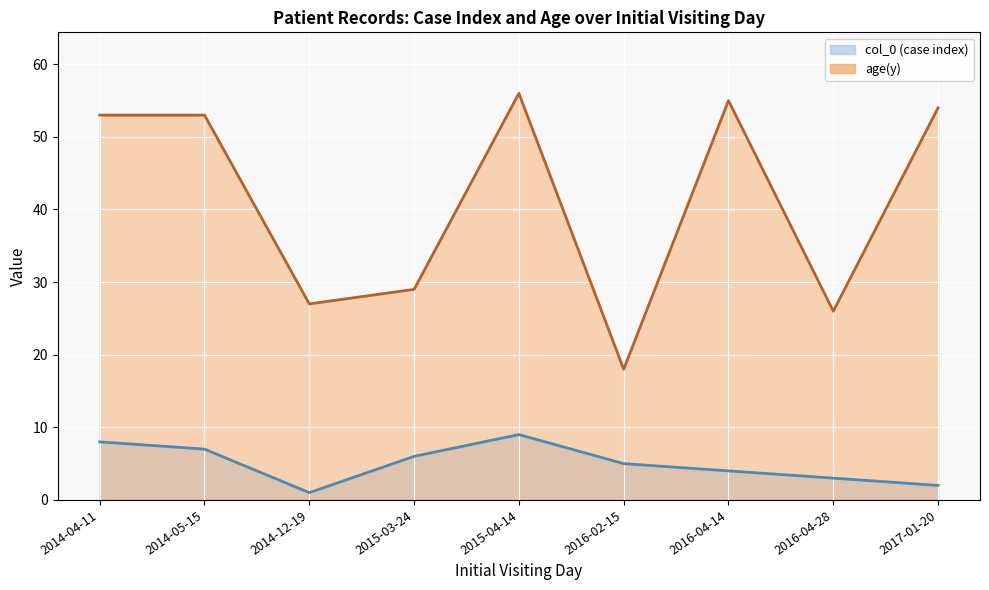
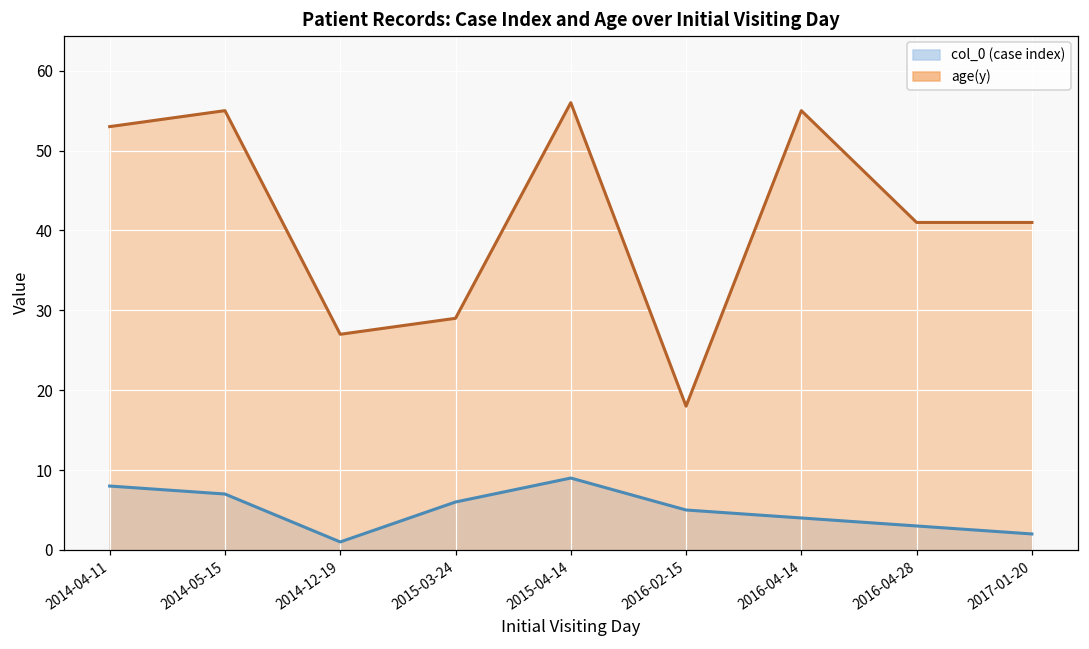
  {
    "age(y)": {
      "2014-04-11": 53,
-     "2014-05-15": 53,
+     "2014-05-15": 55,
      "2014-12-19": 27,
      "2015-03-24": 29,
      "2015-04-14": 56,
      "2016-02-15": 18,
      "2016-04-14": 55,
-     "2016-04-28": 26,
-     "2017-01-20": 54
+     "2016-04-28": 41,
+     "2017-01-20": 41
    }
  }
